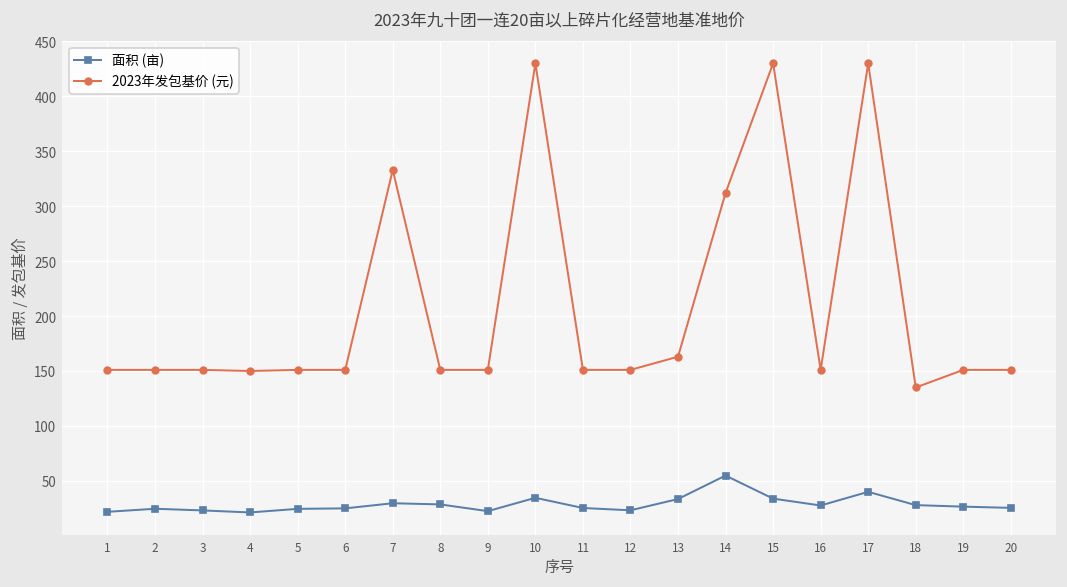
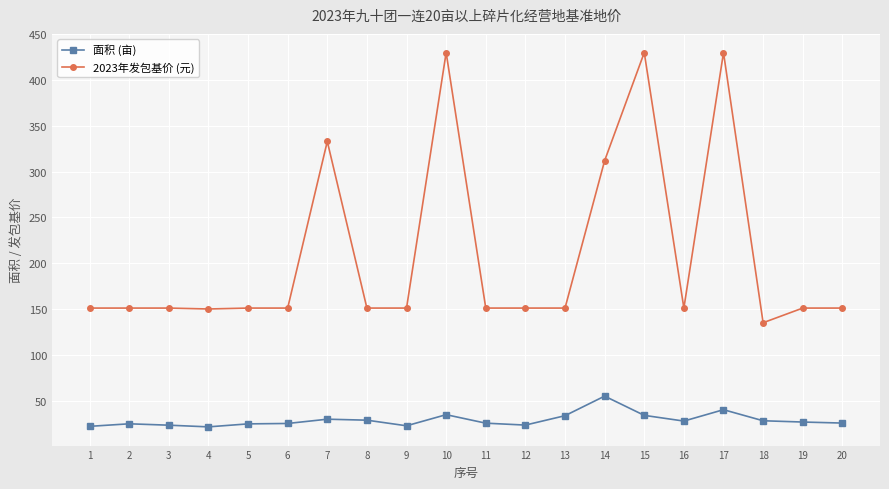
  {
    "面积 (亩)": {
      "1": 20,
      "2": 20,
      "3": 20,
      "4": 20,
      "5": 20,
      "6": 20,
      "7": 30,
      "8": 30,
      "9": 20,
      "10": 30,
      "11": 30,
      "12": 20,
      "13": 30,
      "14": 50,
      "15": 30,
      "16": 30,
      "17": 40,
      "18": 30,
      "19": 30,
      "20": 30
    },
    "2023年发包基价 (元)": {
      "1": 150,
      "2": 150,
      "3": 150,
      "4": 150,
      "5": 150,
      "6": 150,
      "7": 330,
      "8": 150,
      "9": 150,
      "10": 430,
      "11": 150,
      "12": 150,
-     "13": 160,
+     "13": 150,
      "14": 310,
      "15": 430,
      "16": 150,
      "17": 430,
      "18": 140,
      "19": 150,
      "20": 150
    }
  }
